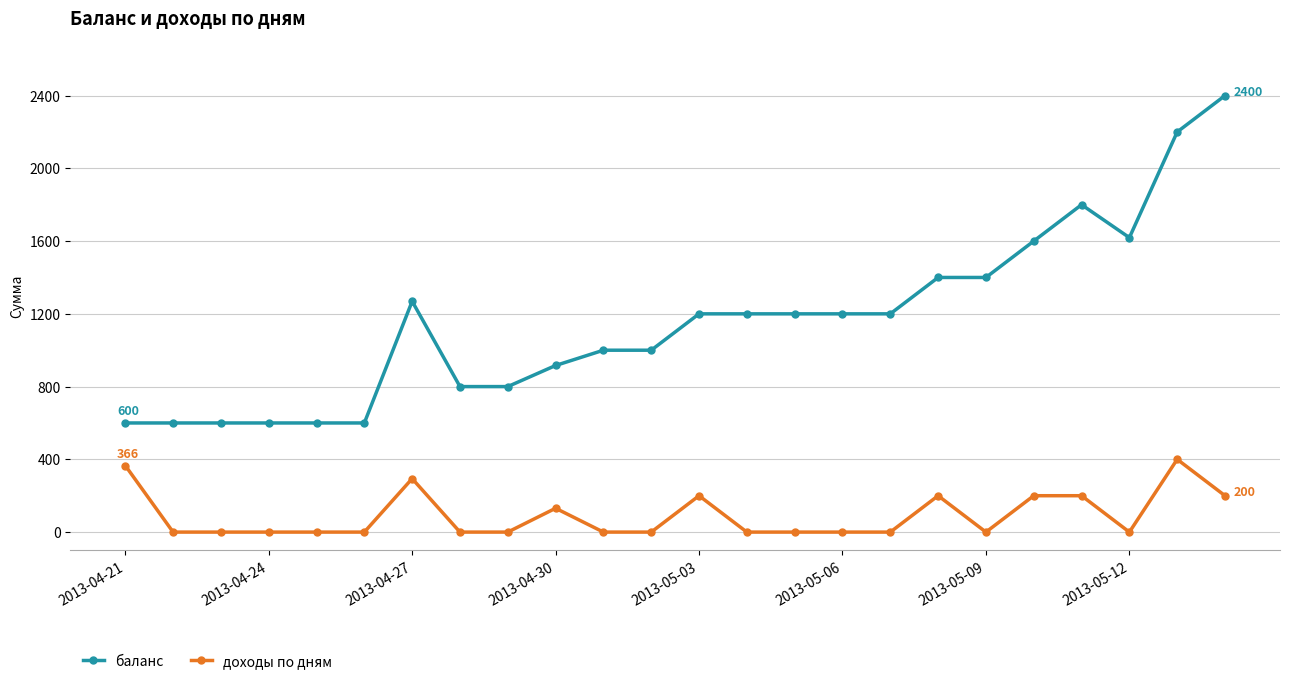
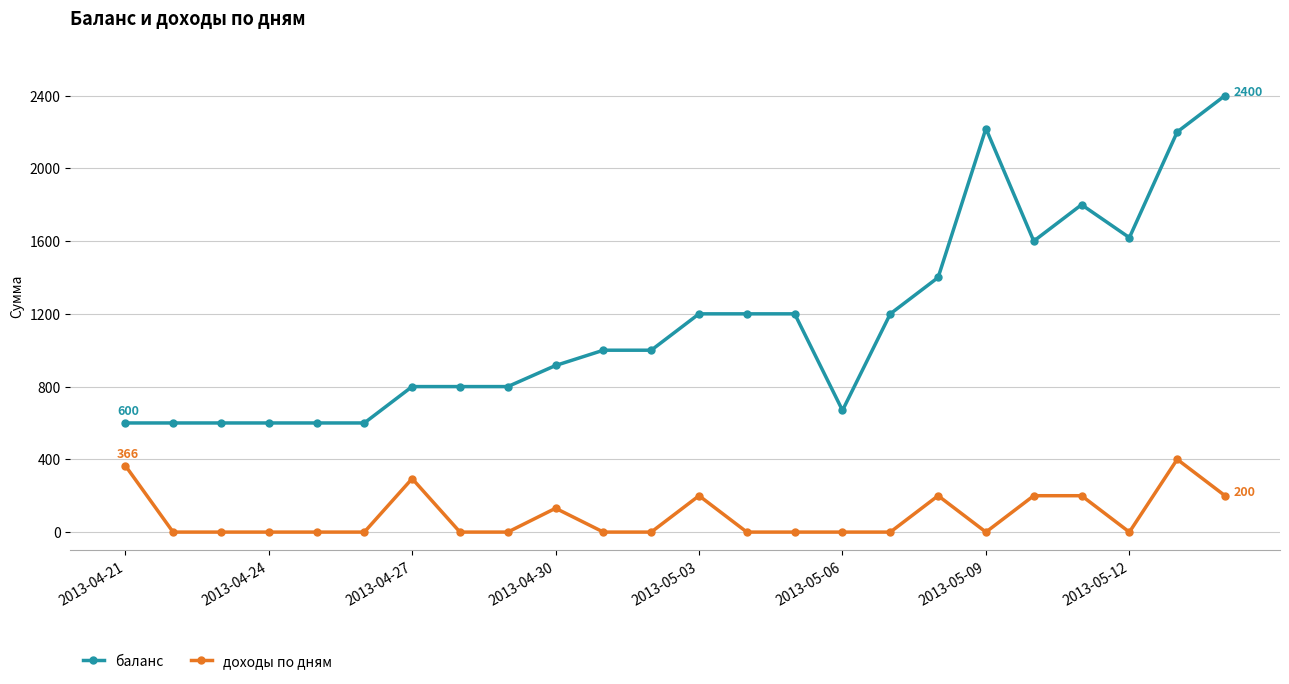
  {
    "баланс": {
      "2013-04-24": 600,
-     "2013-04-27": 1270,
+     "2013-04-27": 800,
      "2013-04-30": 920,
      "2013-05-03": 1200,
-     "2013-05-06": 1200,
-     "2013-05-09": 1400,
+     "2013-05-06": 670,
+     "2013-05-09": 2220,
      "2013-05-12": 1620
    },
    "доходы по дням": {
      "2013-04-21": 366
    }
  }
